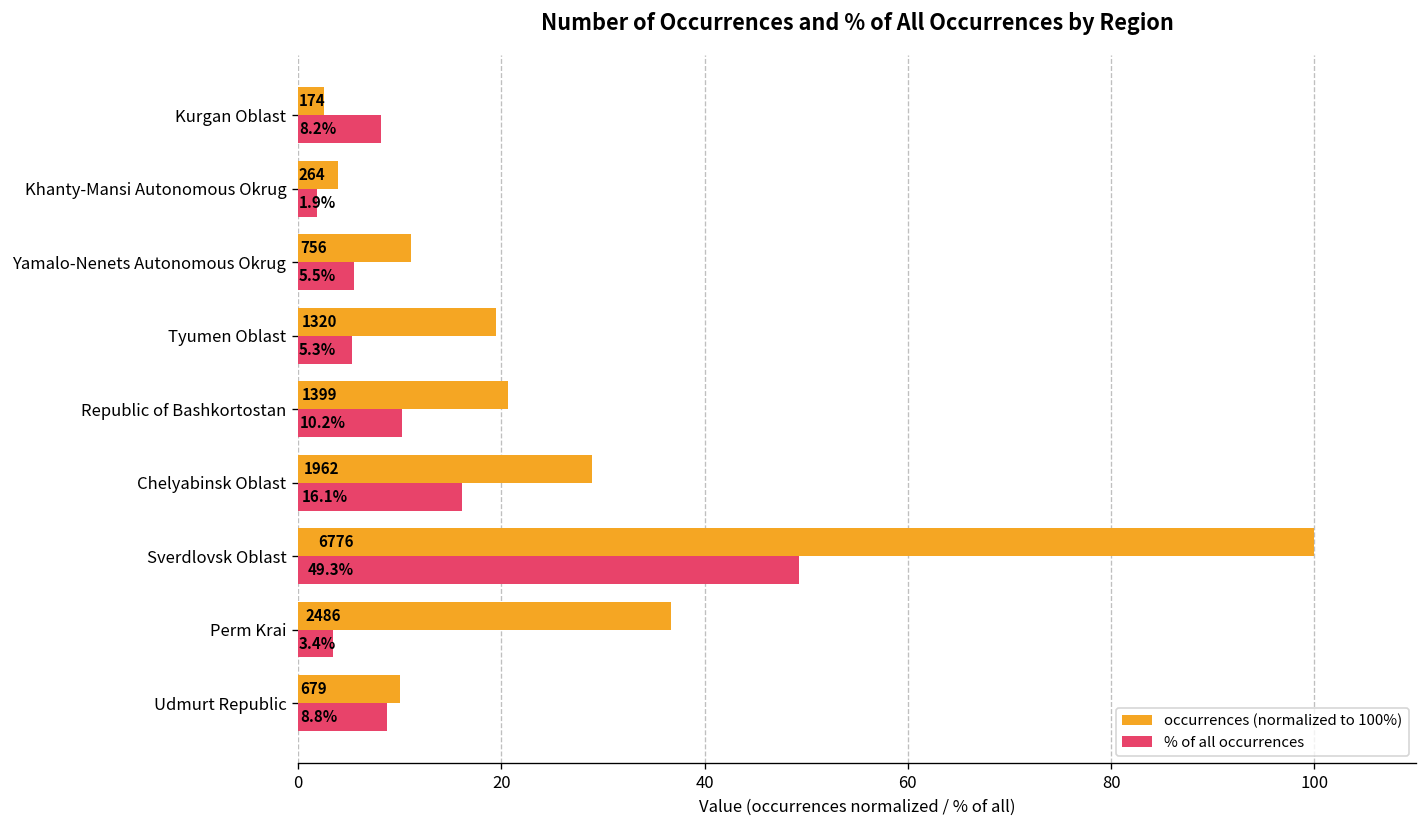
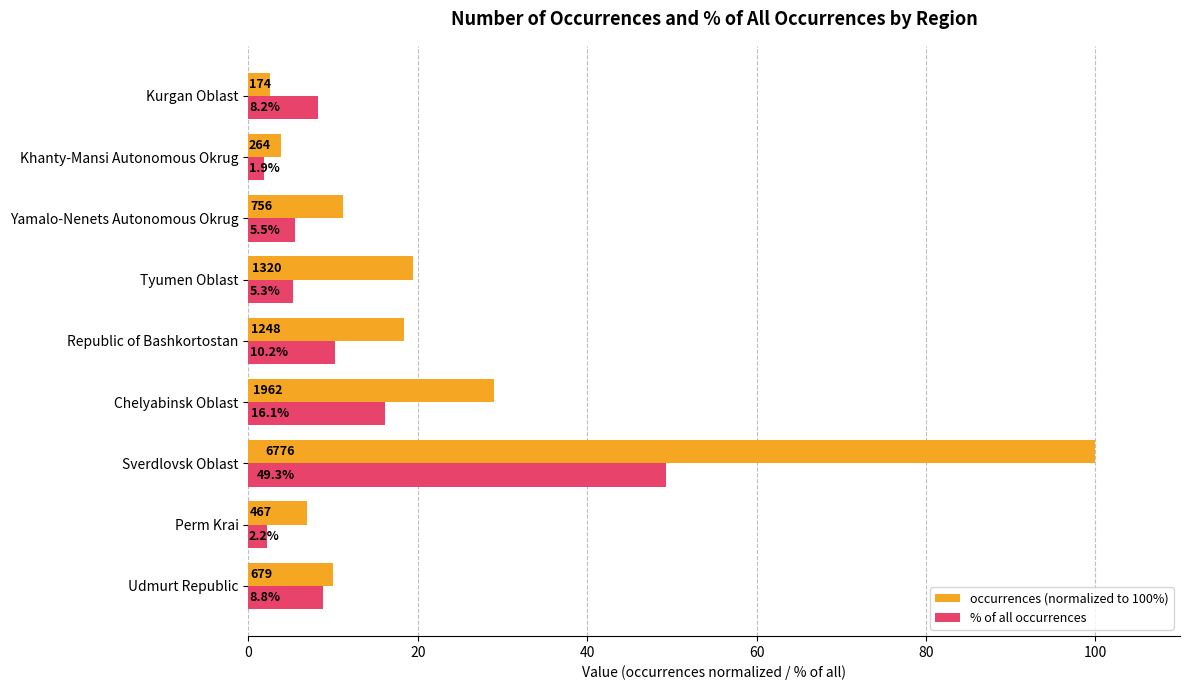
  {
    "occurrences (normalized to 100%)": {
-     "Republic of Bashkortostan": "1399",
-     "Perm Krai": "2486"
+     "Republic of Bashkortostan": "1248",
+     "Perm Krai": "467"
    },
    "% of all occurrences": {
      "Kurgan Oblast": "8.2%",
      "Khanty-Mansi Autonomous Okrug": "1.9%",
      "Yamalo-Nenets Autonomous Okrug": "5.5%",
      "Tyumen Oblast": "5.3%",
      "Republic of Bashkortostan": "10.2%",
      "Chelyabinsk Oblast": "16.1%",
      "Sverdlovsk Oblast": "49.3%",
-     "Perm Krai": "3.4%",
+     "Perm Krai": "2.2%",
      "Udmurt Republic": "8.8%"
    }
  }
